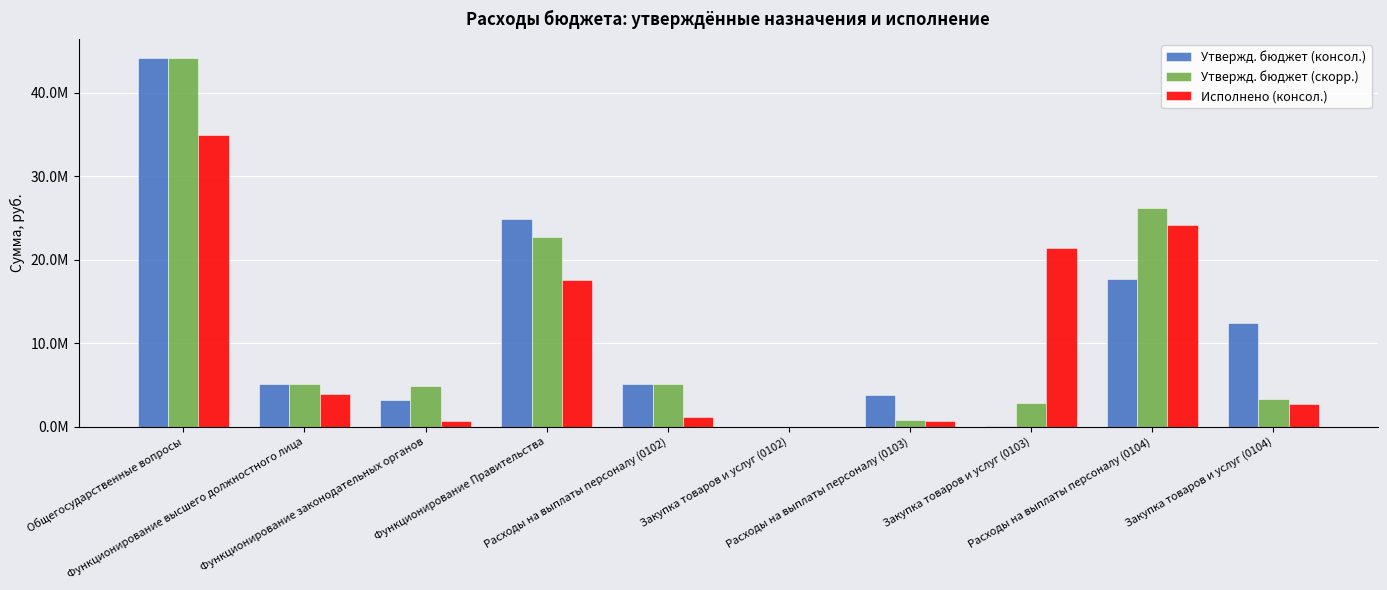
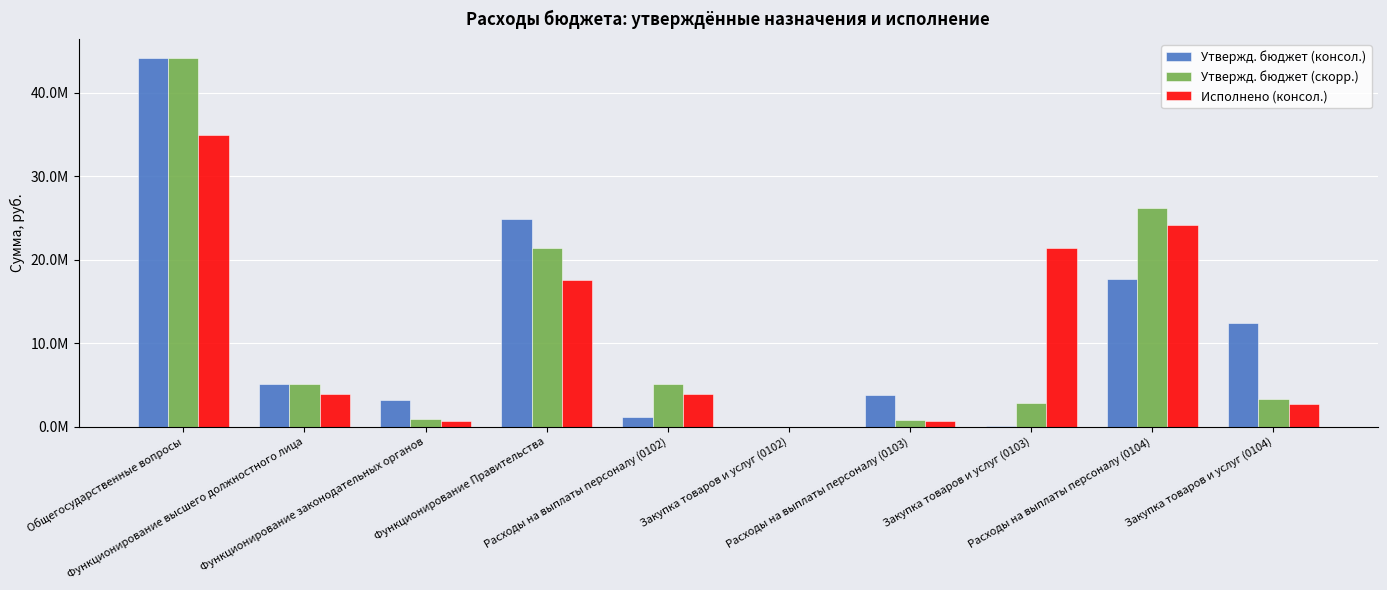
  {
    "Утвержд. бюджет (консол.)": {
      "Общегосударственные вопросы": 44000000,
      "Функционирование высшего должностного лица": 5000000,
      "Функционирование законодательных органов": 3000000,
      "Функционирование Правительства": 25000000,
-     "Расходы на выплаты персоналу (0102)": 5000000,
+     "Расходы на выплаты персоналу (0102)": 1000000,
      "Расходы на выплаты персоналу (0103)": 4000000,
      "Расходы на выплаты персоналу (0104)": 18000000,
      "Закупка товаров и услуг (0104)": 12000000
    },
    "Утвержд. бюджет (скорр.)": {
      "Общегосударственные вопросы": 44000000,
      "Функционирование высшего должностного лица": 5000000,
-     "Функционирование законодательных органов": 5000000,
-     "Функционирование Правительства": 23000000,
+     "Функционирование законодательных органов": 1000000,
+     "Функционирование Правительства": 21000000,
      "Расходы на выплаты персоналу (0102)": 5000000,
      "Расходы на выплаты персоналу (0103)": 1000000,
      "Закупка товаров и услуг (0103)": 3000000,
      "Расходы на выплаты персоналу (0104)": 26000000,
      "Закупка товаров и услуг (0104)": 3000000
    },
    "Исполнено (консол.)": {
      "Общегосударственные вопросы": 35000000,
      "Функционирование высшего должностного лица": 4000000,
      "Функционирование законодательных органов": 1000000,
      "Функционирование Правительства": 18000000,
-     "Расходы на выплаты персоналу (0102)": 1000000,
+     "Расходы на выплаты персоналу (0102)": 4000000,
      "Расходы на выплаты персоналу (0103)": 1000000,
      "Закупка товаров и услуг (0103)": 21000000,
      "Расходы на выплаты персоналу (0104)": 24000000,
      "Закупка товаров и услуг (0104)": 3000000
    }
  }
